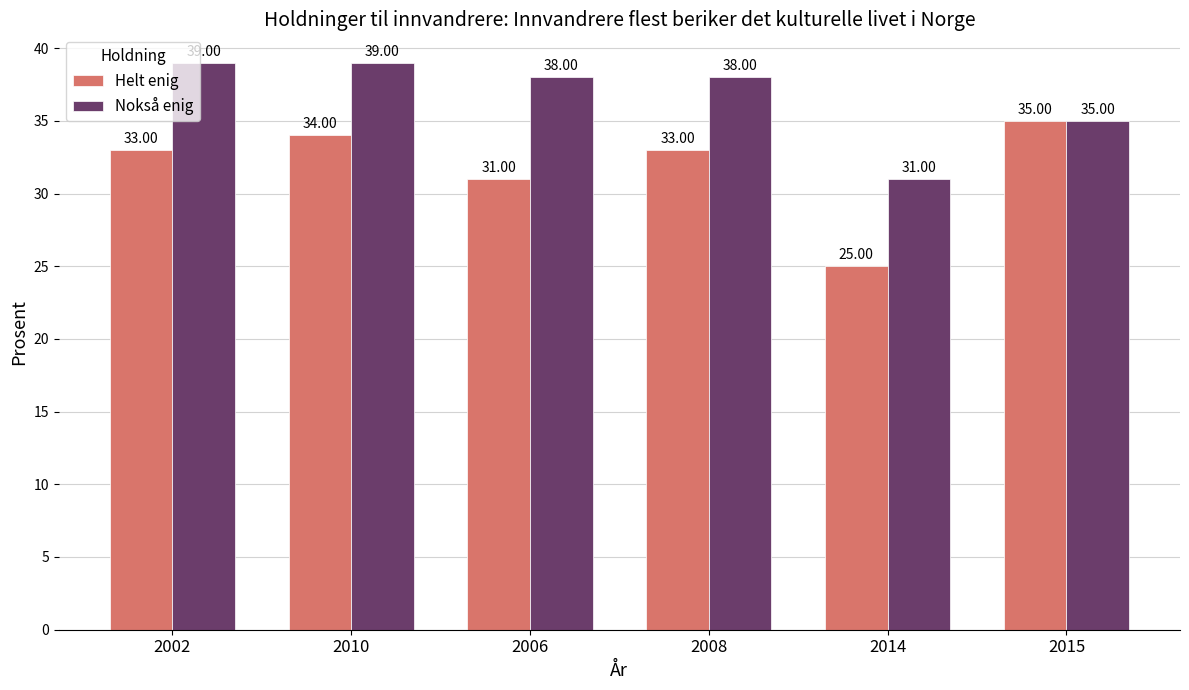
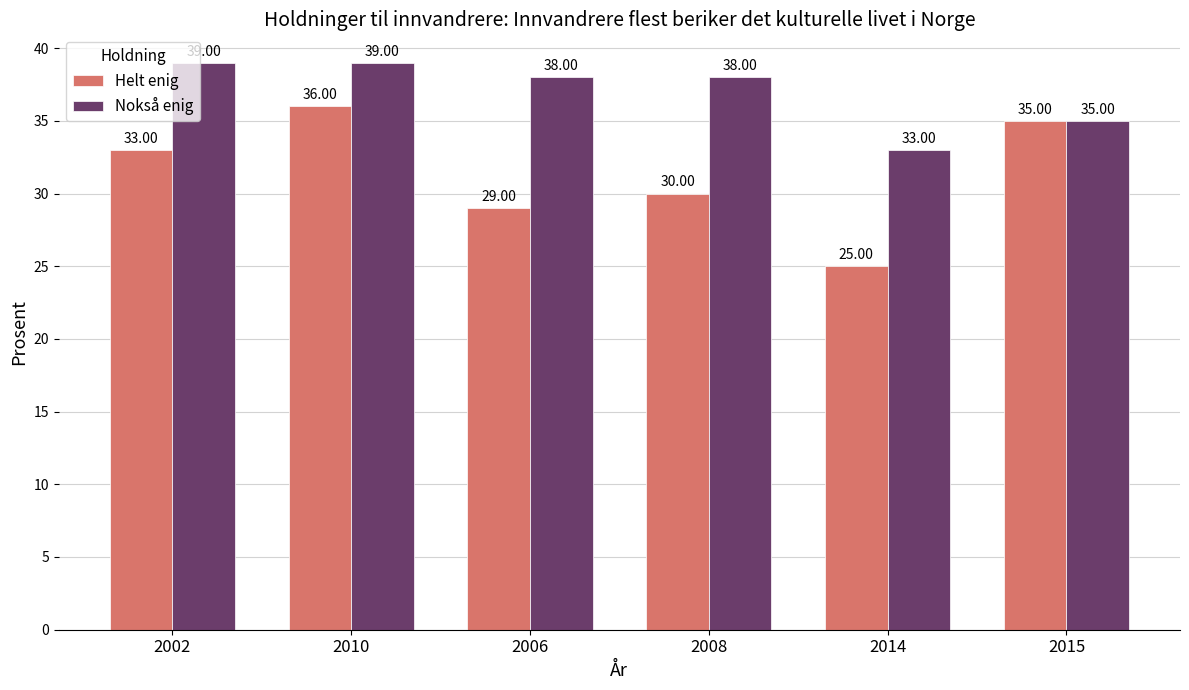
  {
    "Helt enig": {
      "2002": 33.00,
-     "2010": 34.00,
-     "2006": 31.00,
-     "2008": 33.00,
+     "2010": 36.00,
+     "2006": 29.00,
+     "2008": 30.00,
      "2014": 25.00,
      "2015": 35.00
    },
    "Nokså enig": {
      "2010": 39.00,
      "2006": 38.00,
      "2008": 38.00,
-     "2014": 31.00,
+     "2014": 33.00,
      "2015": 35.00
    }
  }
